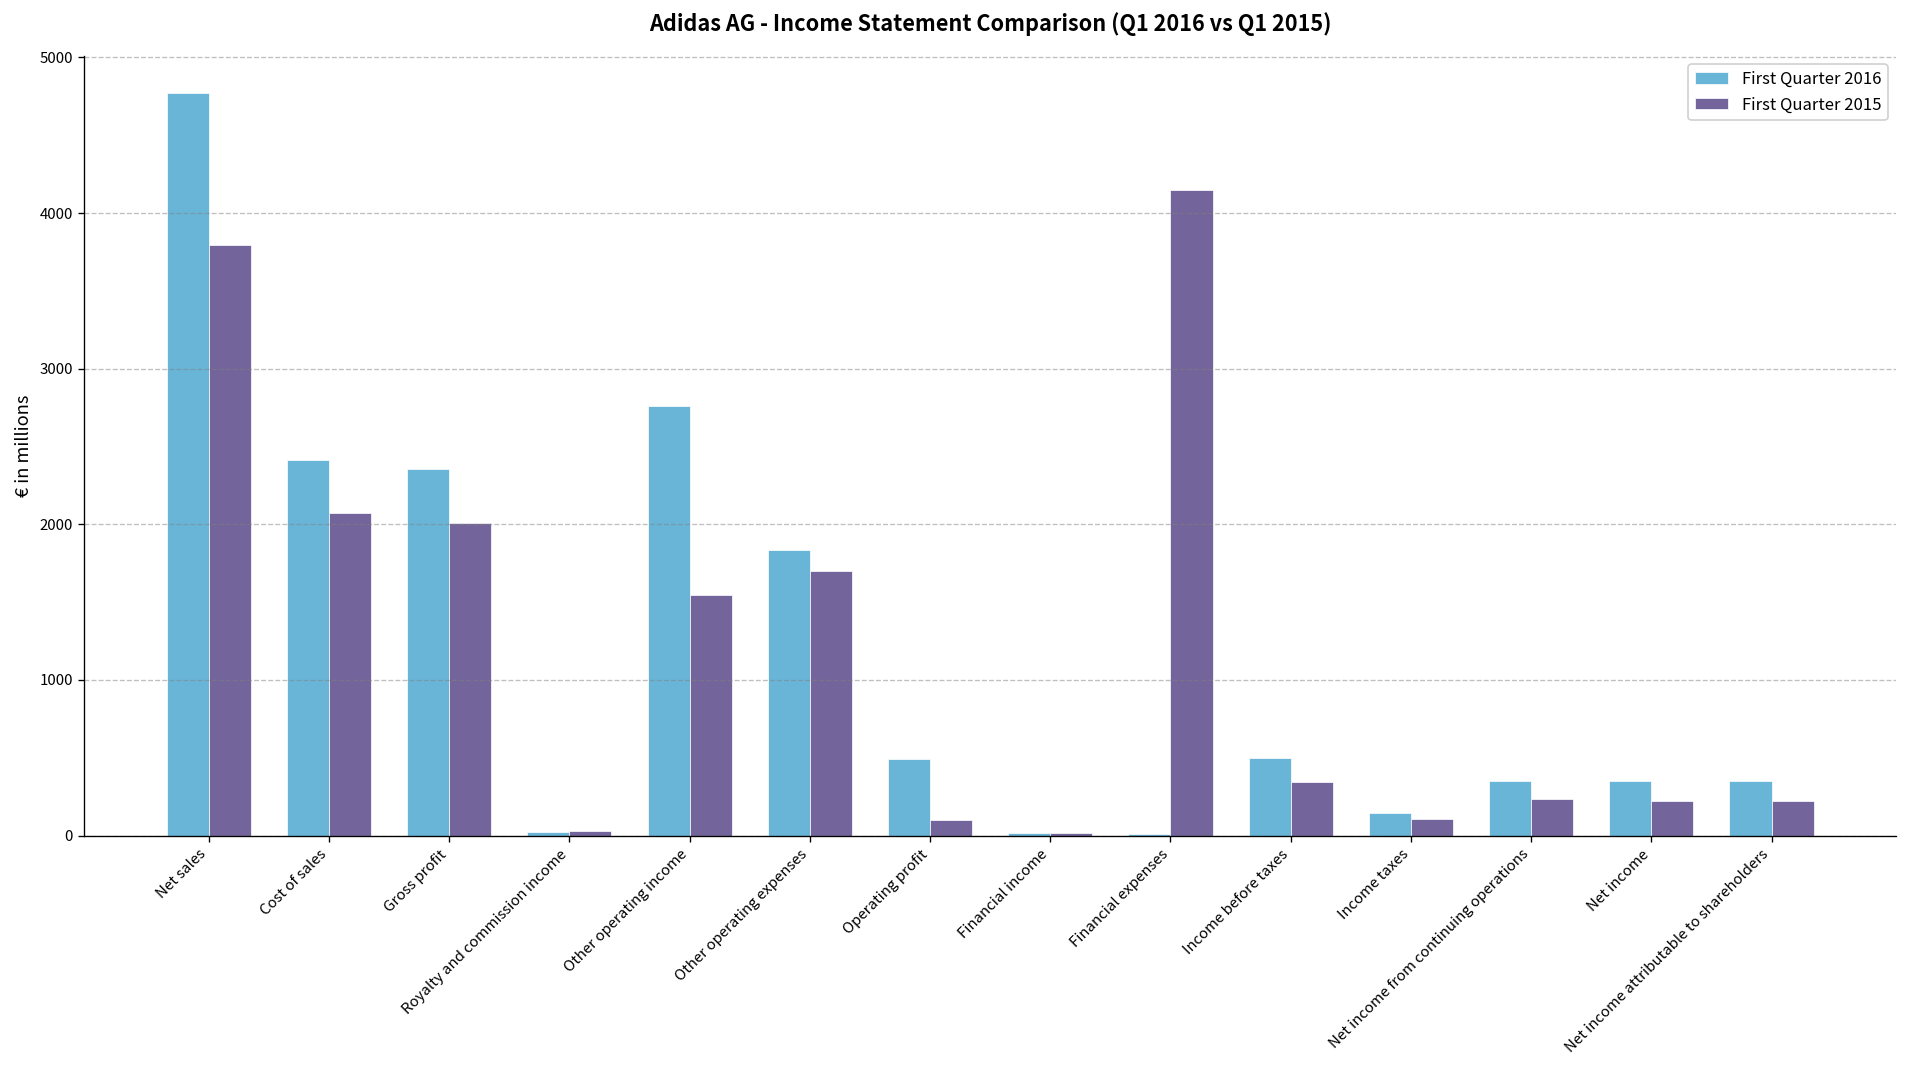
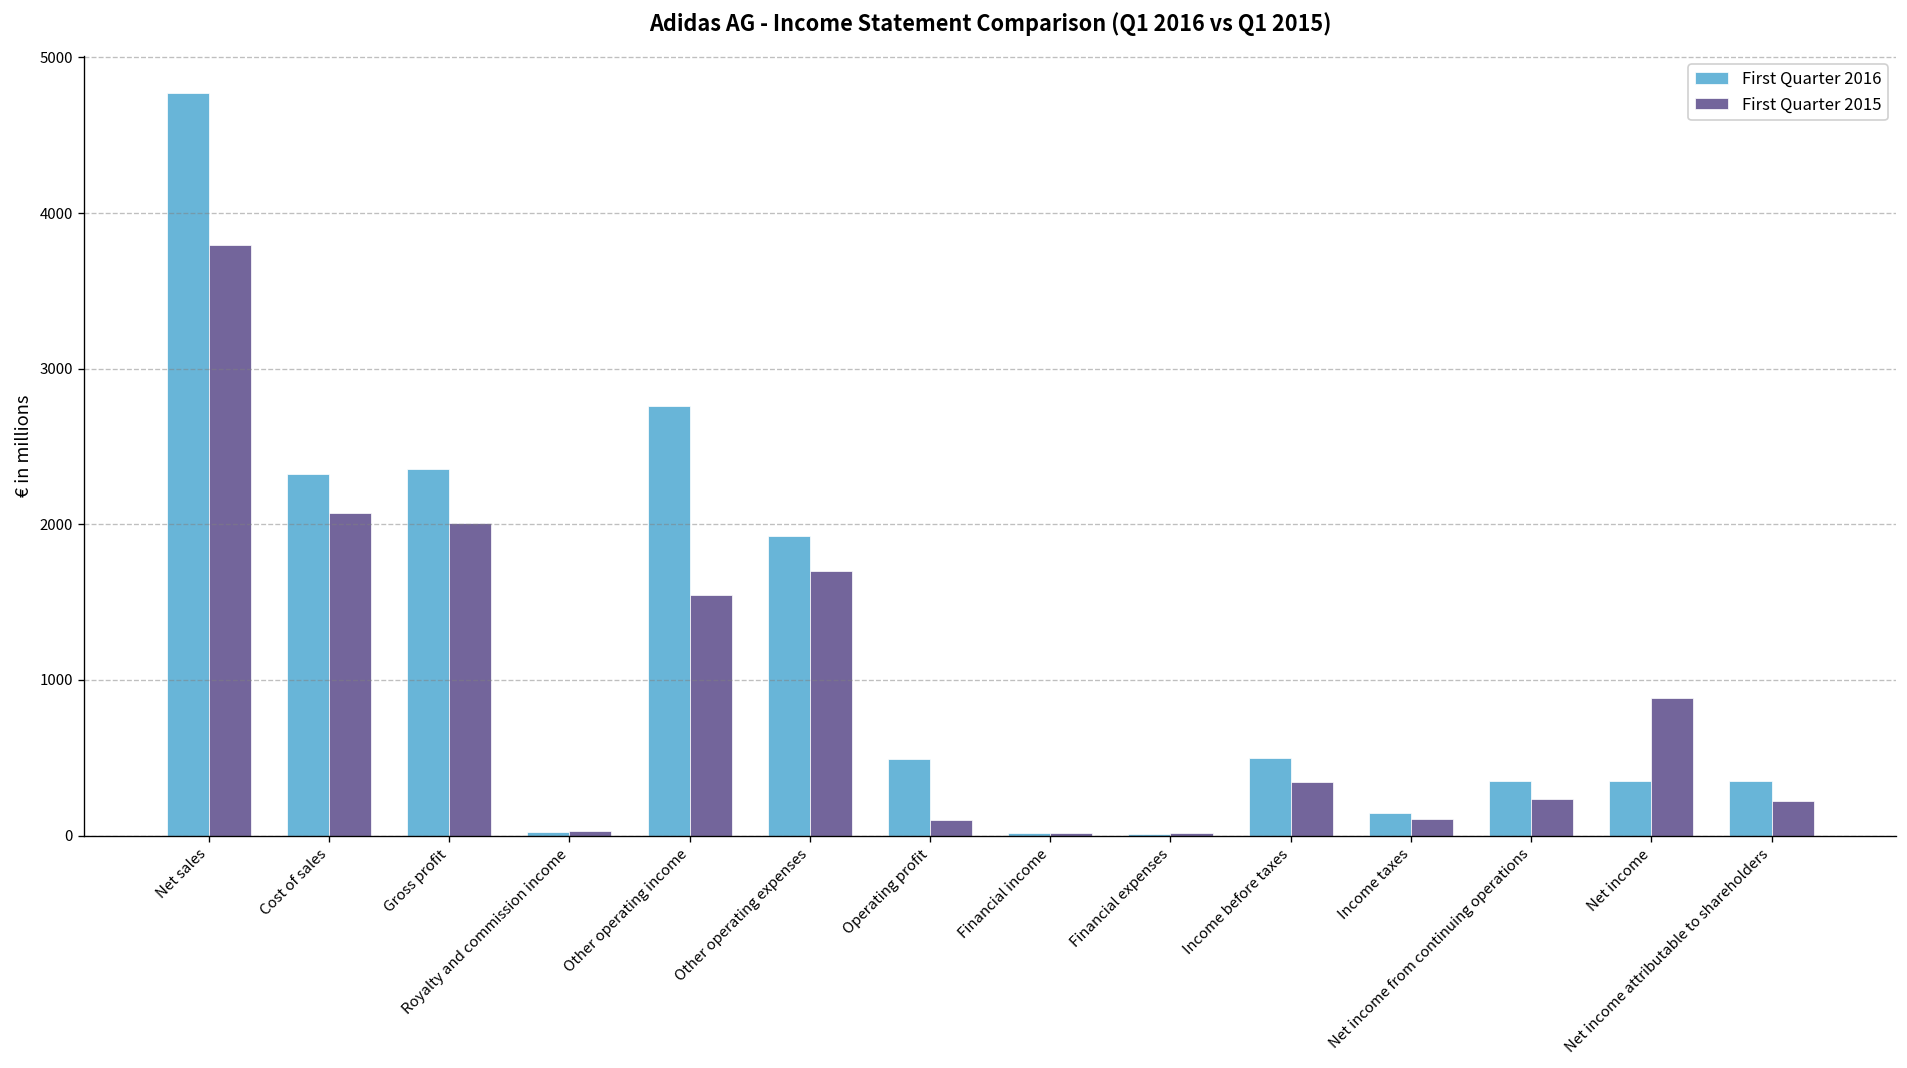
  {
    "First Quarter 2016": {
      "Net sales": 4770,
-     "Cost of sales": 2410,
+     "Cost of sales": 2320,
      "Gross profit": 2360,
      "Royalty and commission income": 20,
      "Other operating income": 2760,
-     "Other operating expenses": 1840,
+     "Other operating expenses": 1920,
      "Operating profit": 490,
      "Financial income": 20,
      "Income before taxes": 500,
      "Income taxes": 150,
      "Net income from continuing operations": 350,
      "Net income": 350,
      "Net income attributable to shareholders": 350
    },
    "First Quarter 2015": {
      "Net sales": 3790,
      "Cost of sales": 2070,
      "Gross profit": 2010,
      "Royalty and commission income": 30,
      "Other operating income": 1540,
      "Other operating expenses": 1700,
      "Operating profit": 100,
-     "Financial expenses": 4150,
+     "Financial expenses": 20,
      "Income before taxes": 340,
      "Income taxes": 110,
      "Net income from continuing operations": 240,
-     "Net income": 220,
+     "Net income": 880,
      "Net income attributable to shareholders": 220
    }
  }
